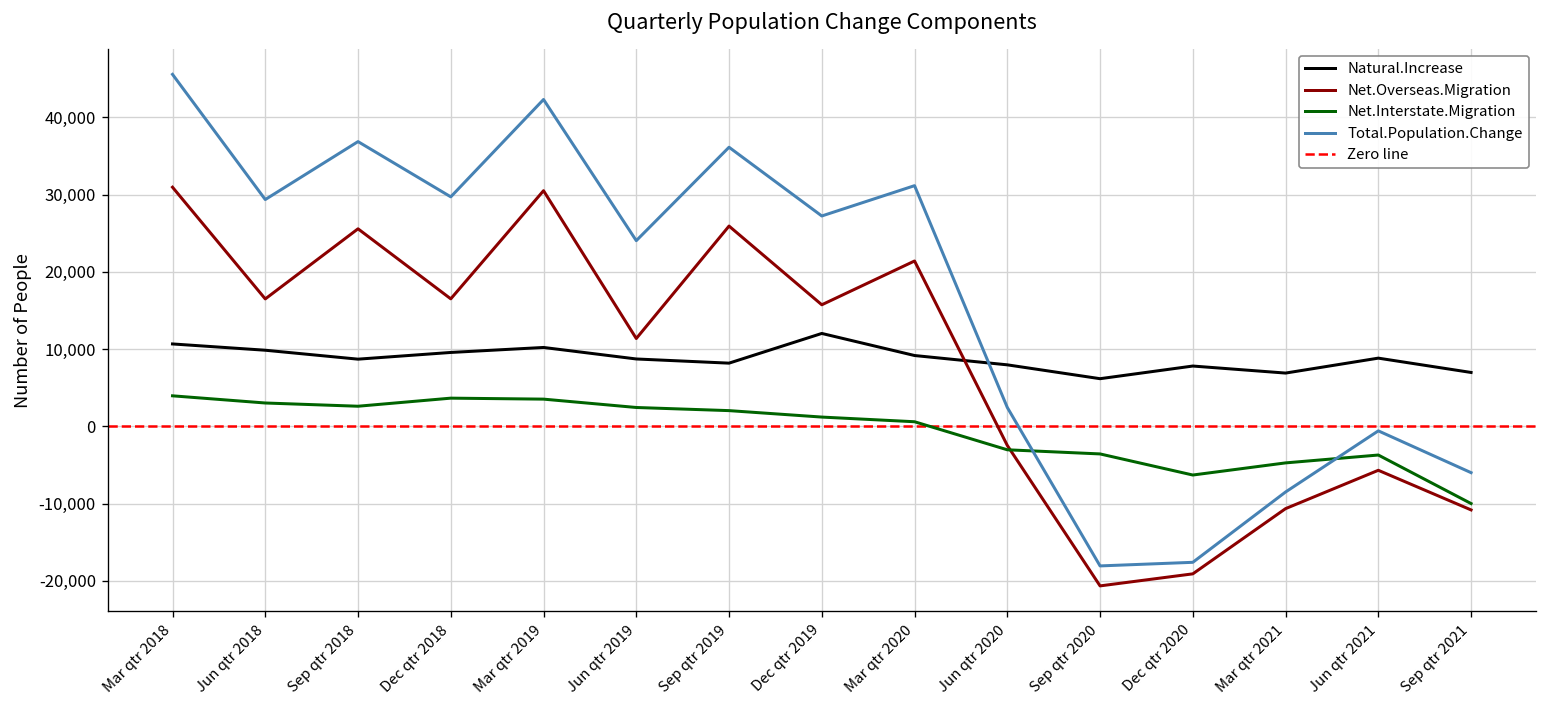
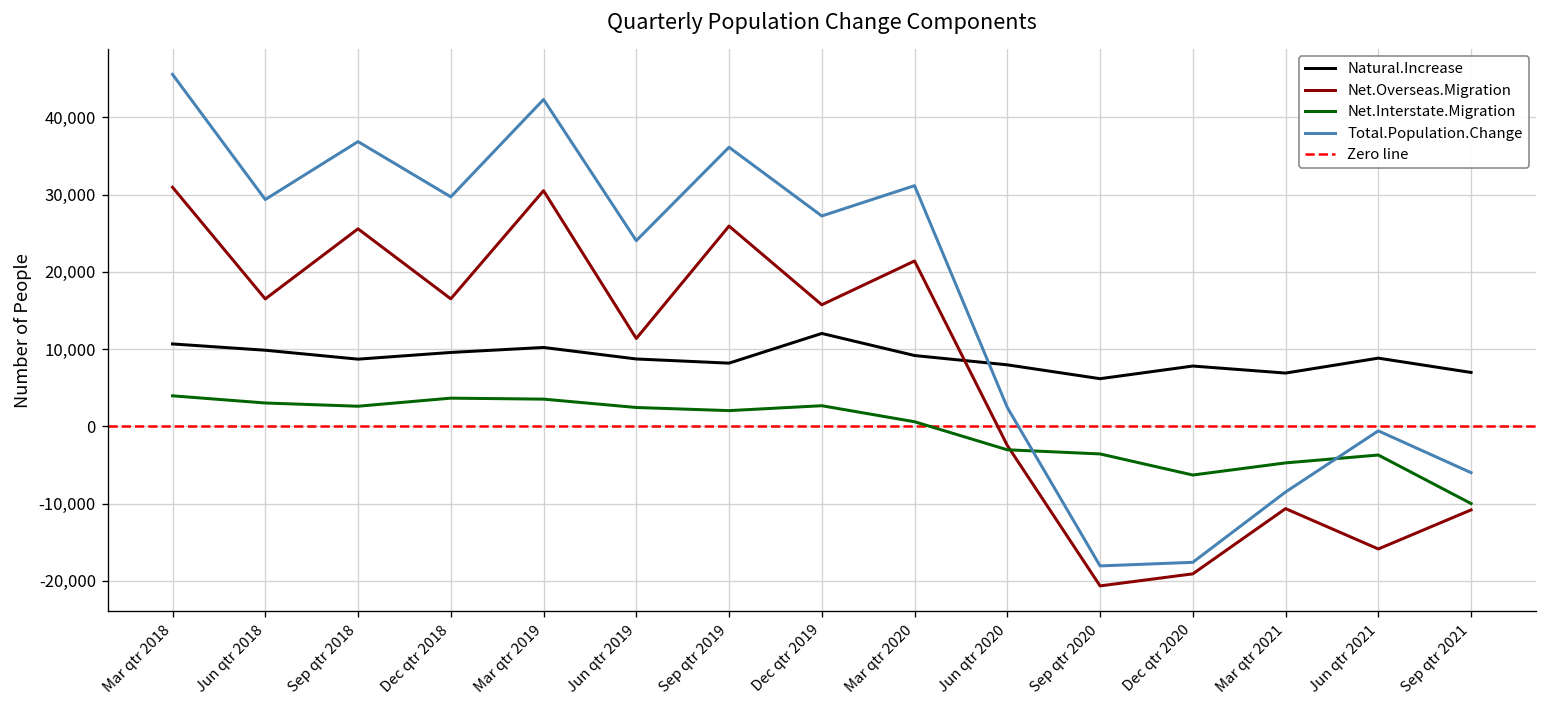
  {
    "Natural.Increase": {
      "Mar qtr 2018": "11,000",
      "Jun qtr 2018": "10,000",
      "Sep qtr 2018": "9,000",
      "Dec qtr 2018": "10,000",
      "Mar qtr 2019": "10,000",
      "Jun qtr 2019": "9,000",
      "Sep qtr 2019": "8,000",
      "Dec qtr 2019": "12,000",
      "Mar qtr 2020": "9,000",
      "Jun qtr 2020": "8,000",
      "Sep qtr 2020": "6,000",
      "Dec qtr 2020": "8,000",
      "Mar qtr 2021": "7,000",
      "Jun qtr 2021": "9,000",
      "Sep qtr 2021": "7,000"
    },
    "Net.Overseas.Migration": {
      "Mar qtr 2018": "31,000",
      "Jun qtr 2018": "16,000",
      "Sep qtr 2018": "26,000",
      "Dec qtr 2018": "17,000",
      "Mar qtr 2019": "31,000",
      "Jun qtr 2019": "11,000",
      "Sep qtr 2019": "26,000",
      "Dec qtr 2019": "16,000",
      "Mar qtr 2020": "21,000",
      "Jun qtr 2020": "-2,000",
      "Sep qtr 2020": "-21,000",
      "Dec qtr 2020": "-19,000",
      "Mar qtr 2021": "-11,000",
-     "Jun qtr 2021": "-6,000",
+     "Jun qtr 2021": "-16,000",
      "Sep qtr 2021": "-11,000"
    },
    "Net.Interstate.Migration": {
      "Mar qtr 2018": "4,000",
      "Jun qtr 2018": "3,000",
      "Sep qtr 2018": "3,000",
      "Dec qtr 2018": "4,000",
      "Mar qtr 2019": "4,000",
      "Jun qtr 2019": "2,000",
      "Sep qtr 2019": "2,000",
-     "Dec qtr 2019": "1,000",
+     "Dec qtr 2019": "3,000",
      "Mar qtr 2020": "1,000",
      "Jun qtr 2020": "-3,000",
      "Sep qtr 2020": "-4,000",
      "Dec qtr 2020": "-6,000",
      "Mar qtr 2021": "-5,000",
      "Jun qtr 2021": "-4,000",
      "Sep qtr 2021": "-10,000"
    },
    "Total.Population.Change": {
      "Mar qtr 2018": "46,000",
      "Jun qtr 2018": "29,000",
      "Sep qtr 2018": "37,000",
      "Dec qtr 2018": "30,000",
      "Mar qtr 2019": "42,000",
      "Jun qtr 2019": "24,000",
      "Sep qtr 2019": "36,000",
      "Dec qtr 2019": "27,000",
      "Mar qtr 2020": "31,000",
      "Jun qtr 2020": "2,000",
      "Sep qtr 2020": "-18,000",
      "Dec qtr 2020": "-18,000",
      "Mar qtr 2021": "-9,000",
      "Jun qtr 2021": "-1,000",
      "Sep qtr 2021": "-6,000"
    }
  }
